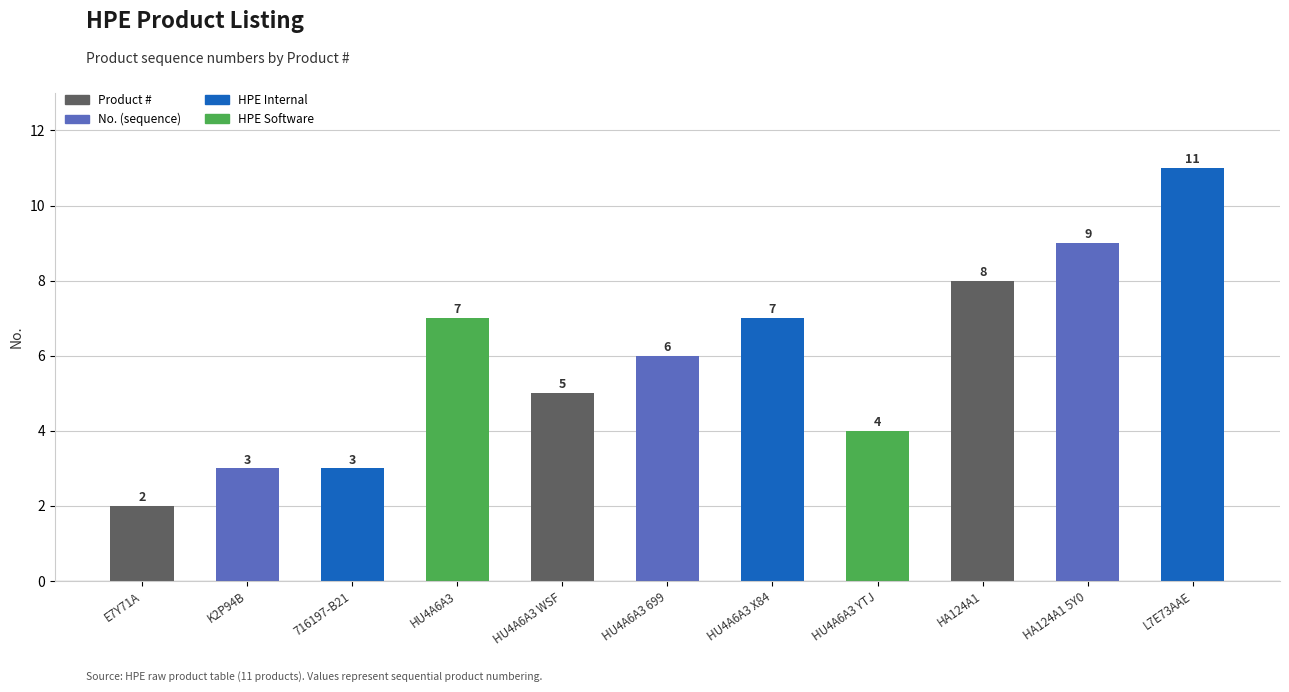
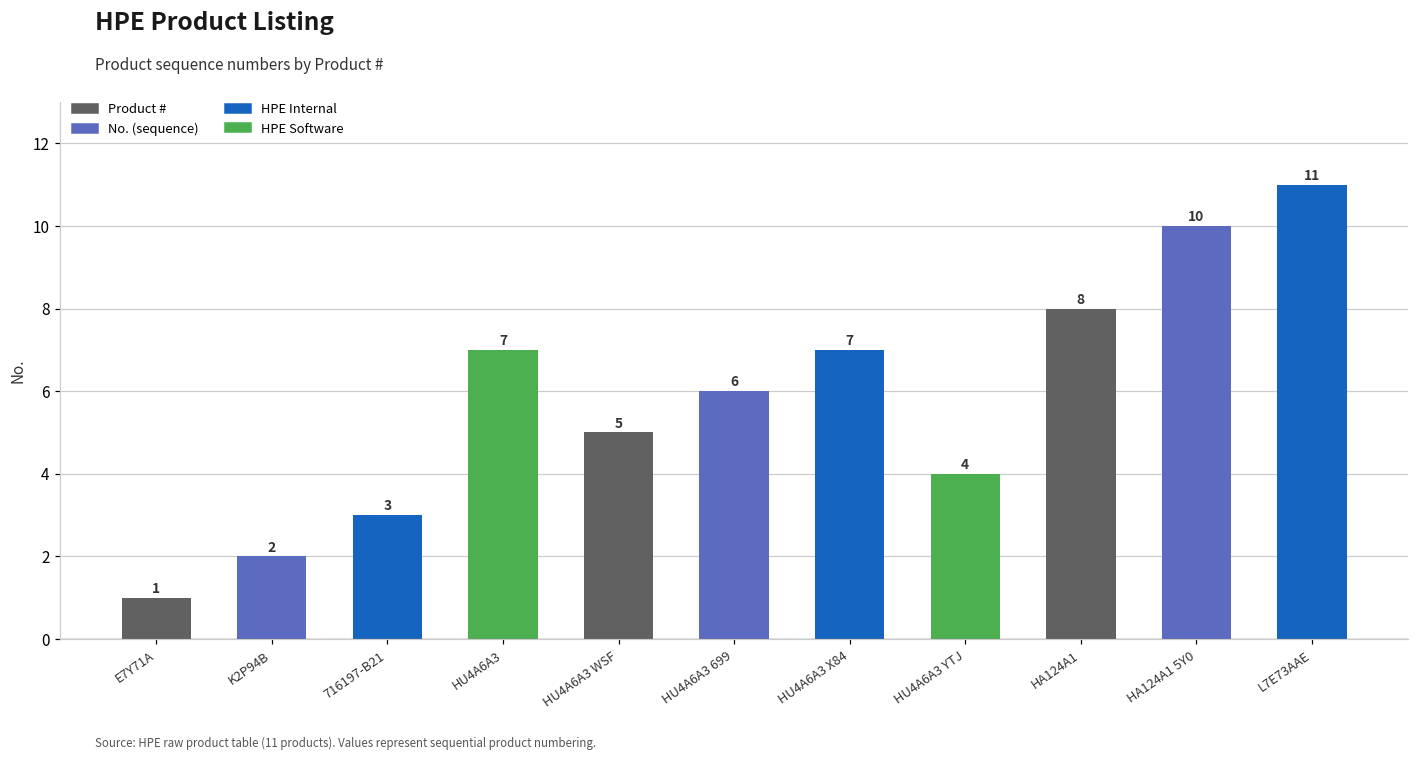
  {
-   "E7Y71A": 2,
-   "K2P94B": 3,
+   "E7Y71A": 1,
+   "K2P94B": 2,
    "716197-B21": 3,
    "HU4A6A3": 7,
    "HU4A6A3 WSF": 5,
    "HU4A6A3 699": 6,
    "HU4A6A3 X84": 7,
    "HU4A6A3 YTJ": 4,
    "HA124A1": 8,
-   "HA124A1 5Y0": 9,
+   "HA124A1 5Y0": 10,
    "L7E73AAE": 11
  }
